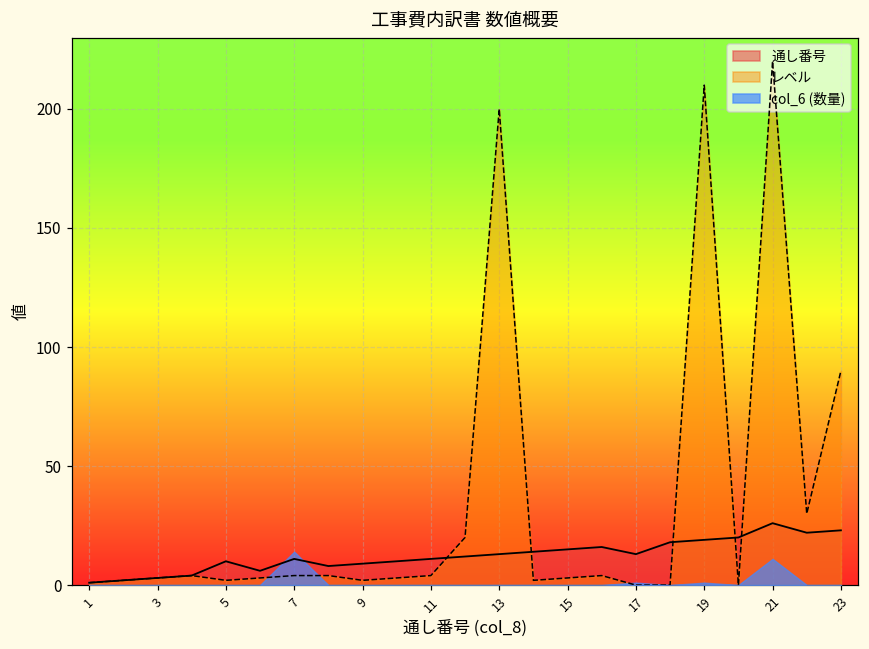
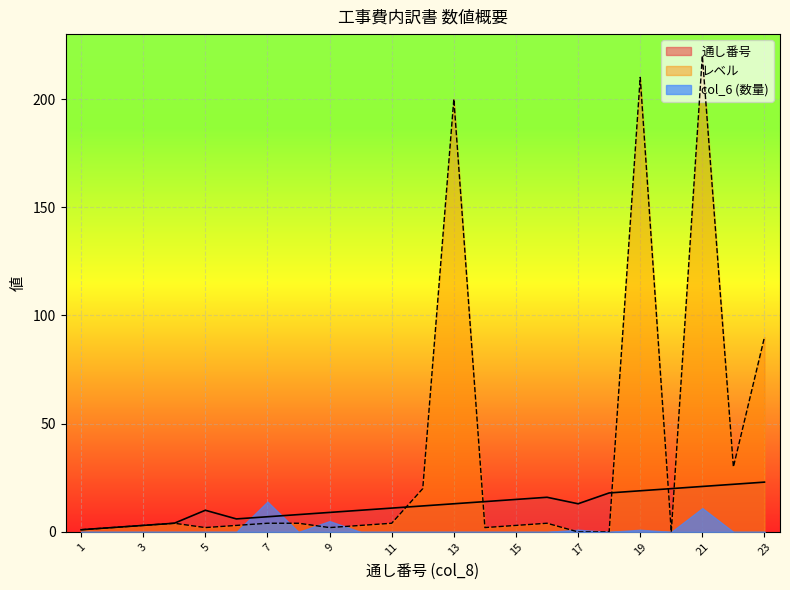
  {
    "通し番号": {
      "5": 10,
-     "7": 11,
+     "7": 7,
      "9": 9,
      "11": 11,
      "13": 13,
      "15": 15,
      "17": 13,
      "19": 19,
-     "21": 26,
+     "21": 21,
      "23": 23
    },
    "レベル": {
      "5": 2,
      "7": 4,
      "9": 2,
      "11": 4,
      "13": 200,
      "15": 3,
      "19": 210,
      "23": 90
    },
    "col_6 (数量)": {
      "3": 0,
      "5": 0,
      "7": 14,
-     "9": 0,
+     "9": 5,
      "11": 0,
      "13": 0,
      "15": 0,
      "21": 11,
      "23": 0
    }
  }
